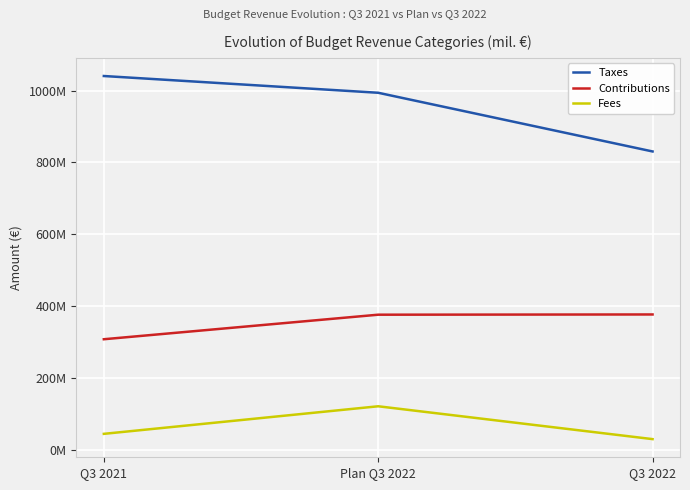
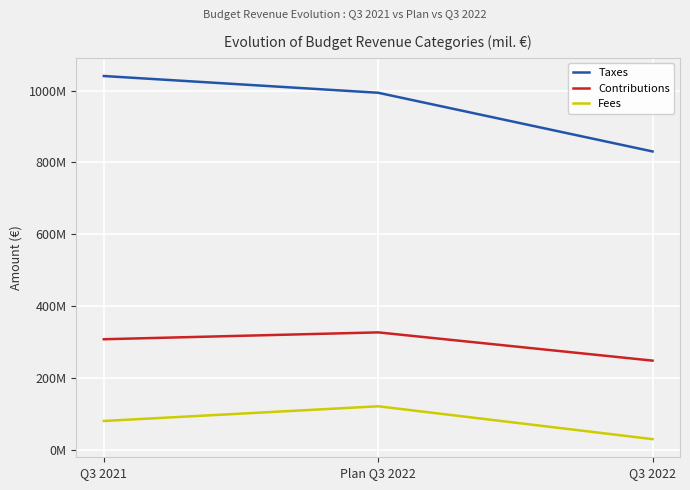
  {
    "Taxes": {
      "Q3 2021": 1040000000,
      "Plan Q3 2022": 990000000,
      "Q3 2022": 830000000
    },
    "Contributions": {
      "Q3 2021": 310000000,
-     "Plan Q3 2022": 380000000,
-     "Q3 2022": 380000000
+     "Plan Q3 2022": 330000000,
+     "Q3 2022": 250000000
    },
    "Fees": {
-     "Q3 2021": 40000000,
+     "Q3 2021": 80000000,
      "Plan Q3 2022": 120000000,
      "Q3 2022": 30000000
    }
  }
